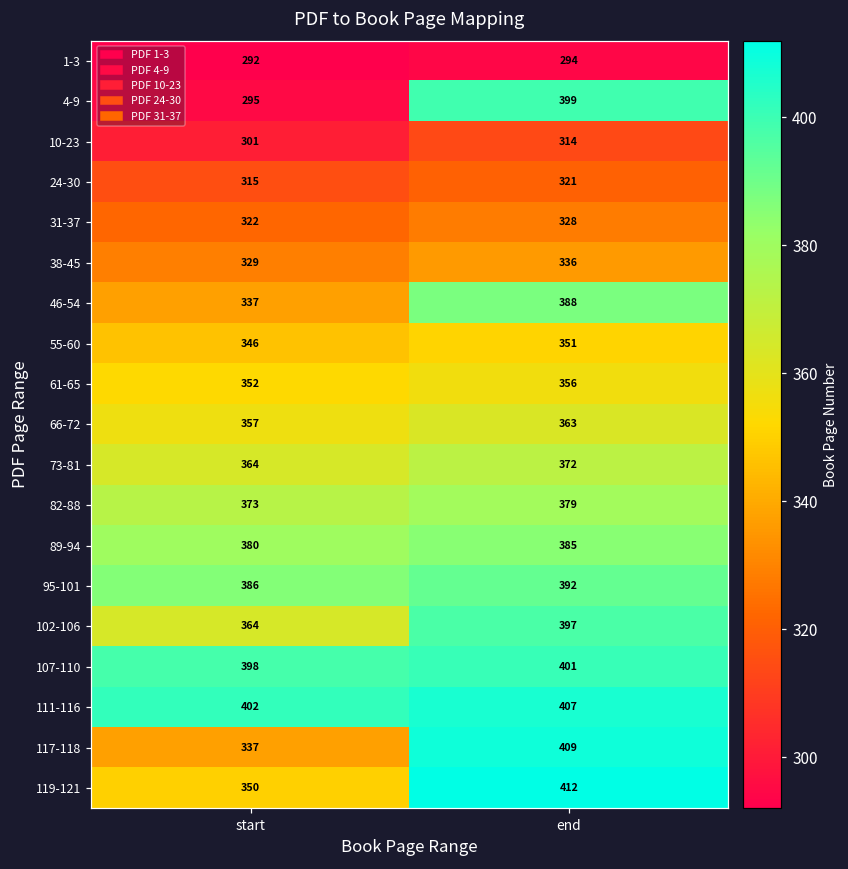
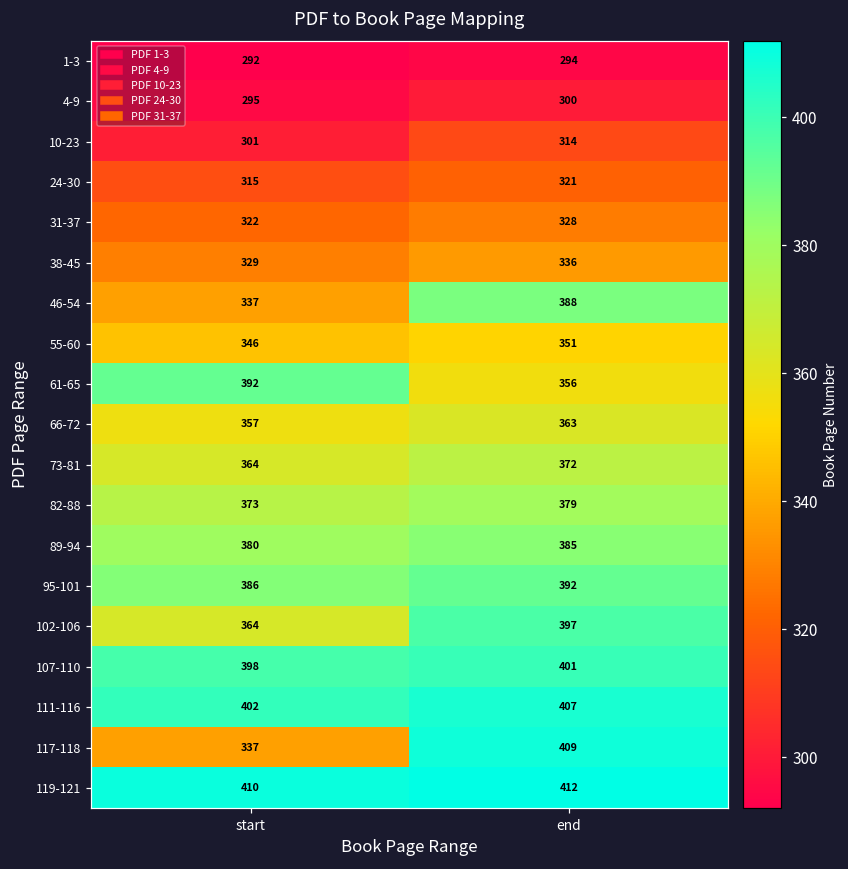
  {
    "1-3": {
      "start": 292,
      "end": 294
    },
    "4-9": {
      "start": 295,
-     "end": 399
+     "end": 300
    },
    "10-23": {
      "start": 301,
      "end": 314
    },
    "24-30": {
      "start": 315,
      "end": 321
    },
    "31-37": {
      "start": 322,
      "end": 328
    },
    "38-45": {
      "start": 329,
      "end": 336
    },
    "46-54": {
      "start": 337,
      "end": 388
    },
    "55-60": {
      "start": 346,
      "end": 351
    },
    "61-65": {
-     "start": 352,
+     "start": 392,
      "end": 356
    },
    "66-72": {
      "start": 357,
      "end": 363
    },
    "73-81": {
      "start": 364,
      "end": 372
    },
    "82-88": {
      "start": 373,
      "end": 379
    },
    "89-94": {
      "start": 380,
      "end": 385
    },
    "95-101": {
      "start": 386,
      "end": 392
    },
    "102-106": {
      "start": 364,
      "end": 397
    },
    "107-110": {
      "start": 398,
      "end": 401
    },
    "111-116": {
      "start": 402,
      "end": 407
    },
    "117-118": {
      "start": 337,
      "end": 409
    },
    "119-121": {
-     "start": 350,
+     "start": 410,
      "end": 412
    }
  }
